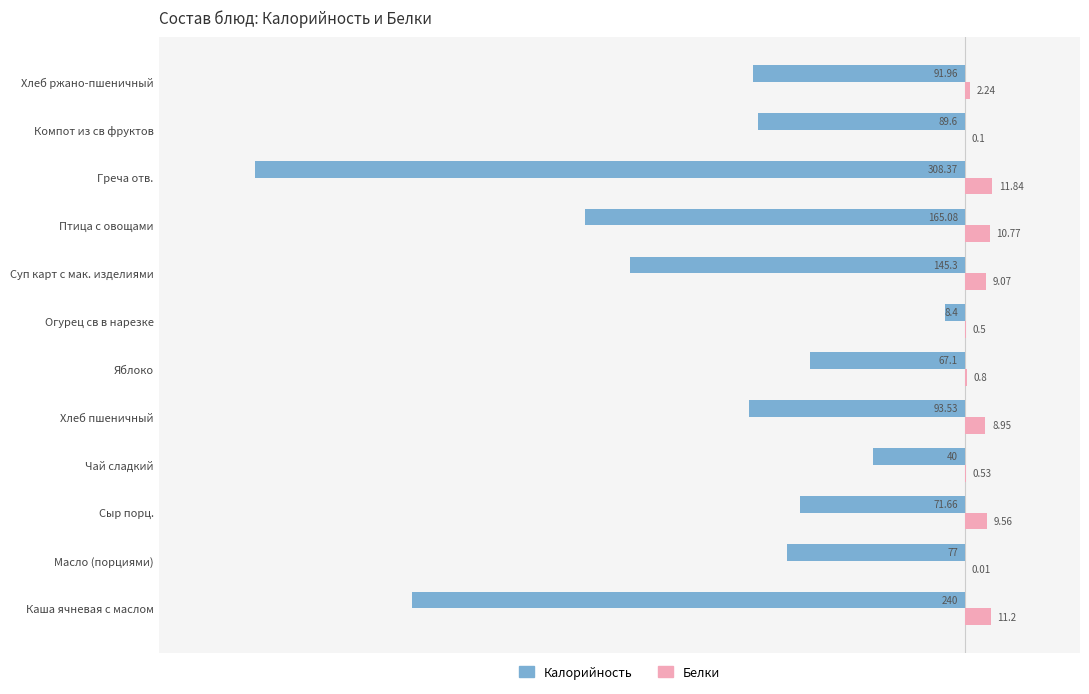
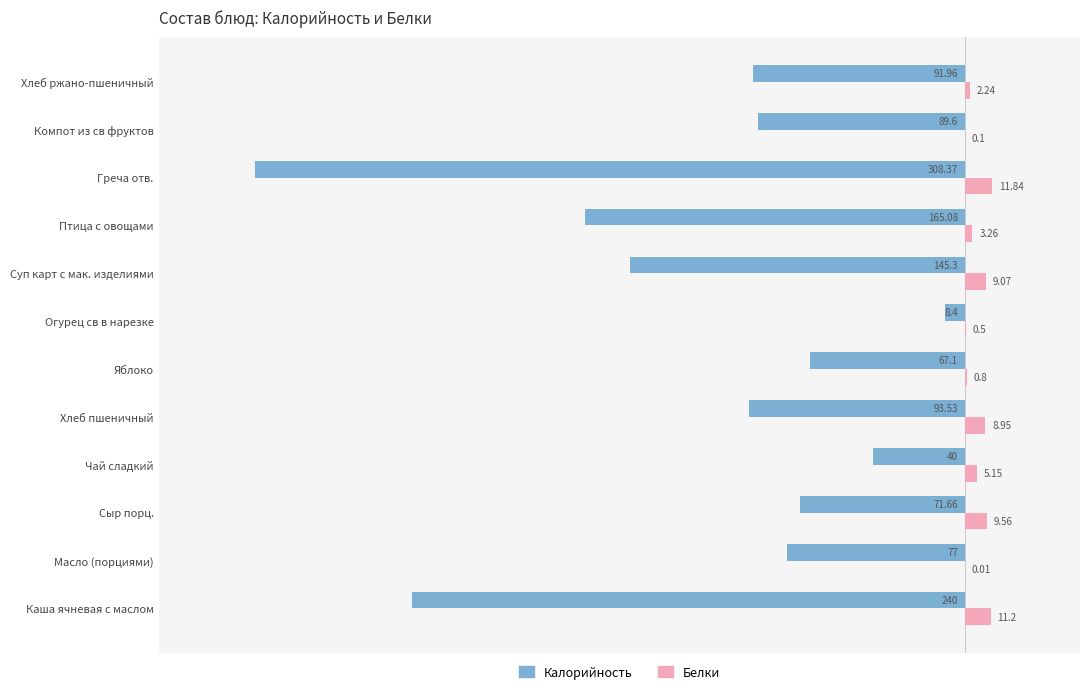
  {
    "Белки": {
      "Хлеб ржано-пшеничный": 2.24,
      "Компот из св фруктов": 0.1,
      "Греча отв.": 11.84,
-     "Птица с овощами": 10.77,
+     "Птица с овощами": 3.26,
      "Суп карт с мак. изделиями": 9.07,
      "Огурец св в нарезке": 0.5,
      "Яблоко": 0.8,
      "Хлеб пшеничный": 8.95,
-     "Чай сладкий": 0.53,
+     "Чай сладкий": 5.15,
      "Сыр порц.": 9.56,
      "Масло (порциями)": 0.01,
      "Каша ячневая с маслом": 11.2
    }
  }
